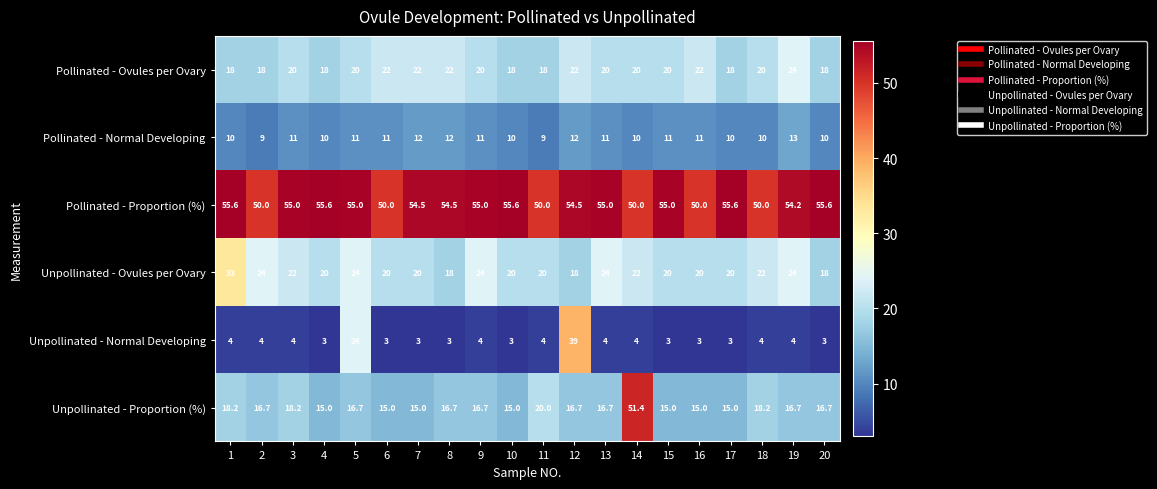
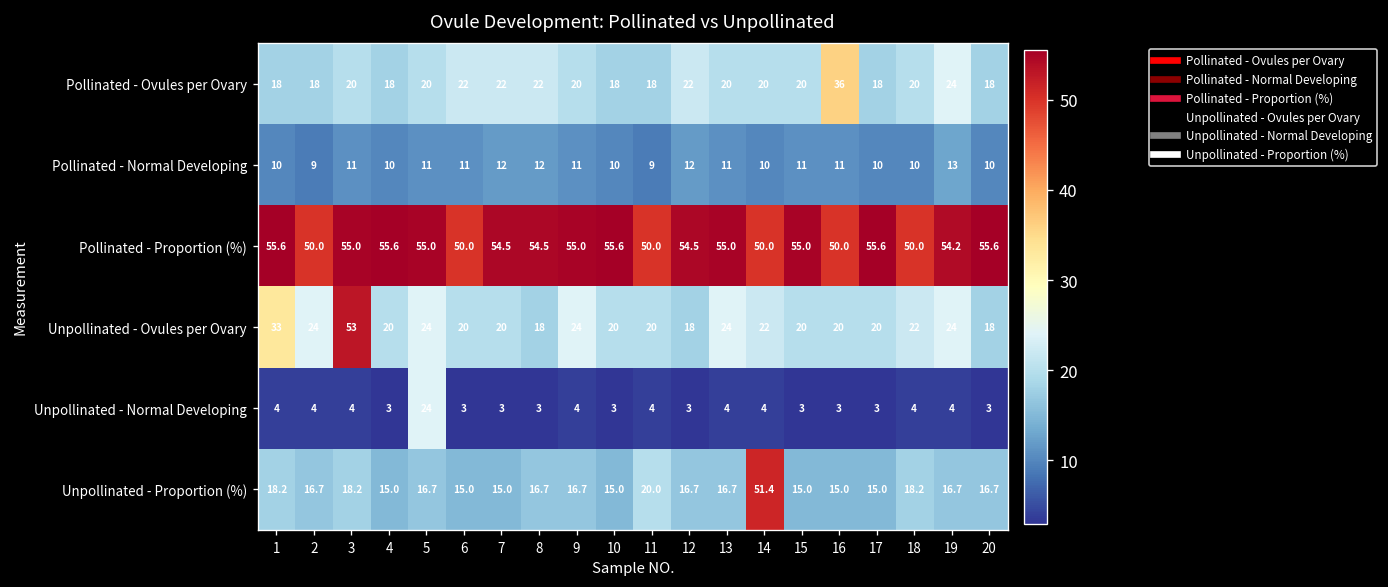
  {
    "Pollinated - Ovules per Ovary": {
      "1": 18,
      "2": 18,
      "3": 20,
      "4": 18,
      "5": 20,
      "6": 22,
      "7": 22,
      "8": 22,
      "9": 20,
      "10": 18,
      "11": 18,
      "12": 22,
      "13": 20,
      "14": 20,
      "15": 20,
-     "16": 22,
+     "16": 36,
      "17": 18,
      "18": 20,
      "20": 18
    },
    "Pollinated - Normal Developing": {
      "1": 10,
      "2": 9,
      "3": 11,
      "4": 10,
      "5": 11,
      "6": 11,
      "7": 12,
      "8": 12,
      "9": 11,
      "10": 10,
      "11": 9,
      "12": 12,
      "13": 11,
      "14": 10,
      "15": 11,
      "16": 11,
      "17": 10,
      "18": 10,
      "19": 13,
      "20": 10
    },
    "Pollinated - Proportion (%)": {
      "1": 55.6,
      "2": 50.0,
      "3": 55.0,
      "4": 55.6,
      "5": 55.0,
      "6": 50.0,
      "7": 54.5,
      "8": 54.5,
      "9": 55.0,
      "10": 55.6,
      "11": 50.0,
      "12": 54.5,
      "13": 55.0,
      "14": 50.0,
      "15": 55.0,
      "16": 50.0,
      "17": 55.6,
      "18": 50.0,
      "19": 54.2,
      "20": 55.6
    },
    "Unpollinated - Ovules per Ovary": {
      "1": 33,
-     "3": 22,
+     "3": 53,
      "4": 20,
      "6": 20,
      "7": 20,
      "8": 18,
      "10": 20,
      "11": 20,
      "12": 18,
      "14": 22,
      "15": 20,
      "16": 20,
      "17": 20,
      "18": 22,
      "20": 18
    },
    "Unpollinated - Normal Developing": {
      "1": 4,
      "2": 4,
      "3": 4,
      "4": 3,
      "6": 3,
      "7": 3,
      "8": 3,
      "9": 4,
      "10": 3,
      "11": 4,
-     "12": 39,
+     "12": 3,
      "13": 4,
      "14": 4,
      "15": 3,
      "16": 3,
      "17": 3,
      "18": 4,
      "19": 4,
      "20": 3
    },
    "Unpollinated - Proportion (%)": {
      "1": 18.2,
      "2": 16.7,
      "3": 18.2,
      "4": 15.0,
      "5": 16.7,
      "6": 15.0,
      "7": 15.0,
      "8": 16.7,
      "9": 16.7,
      "10": 15.0,
      "11": 20.0,
      "12": 16.7,
      "13": 16.7,
      "14": 51.4,
      "15": 15.0,
      "16": 15.0,
      "17": 15.0,
      "18": 18.2,
      "19": 16.7,
      "20": 16.7
    }
  }
